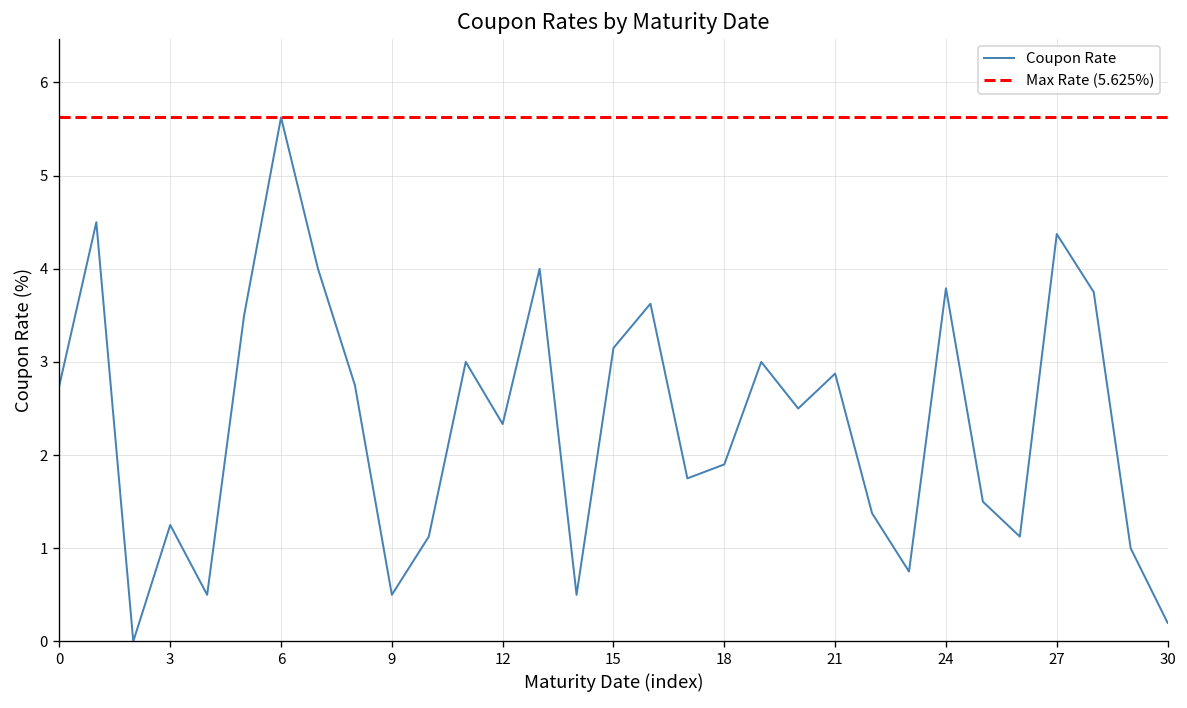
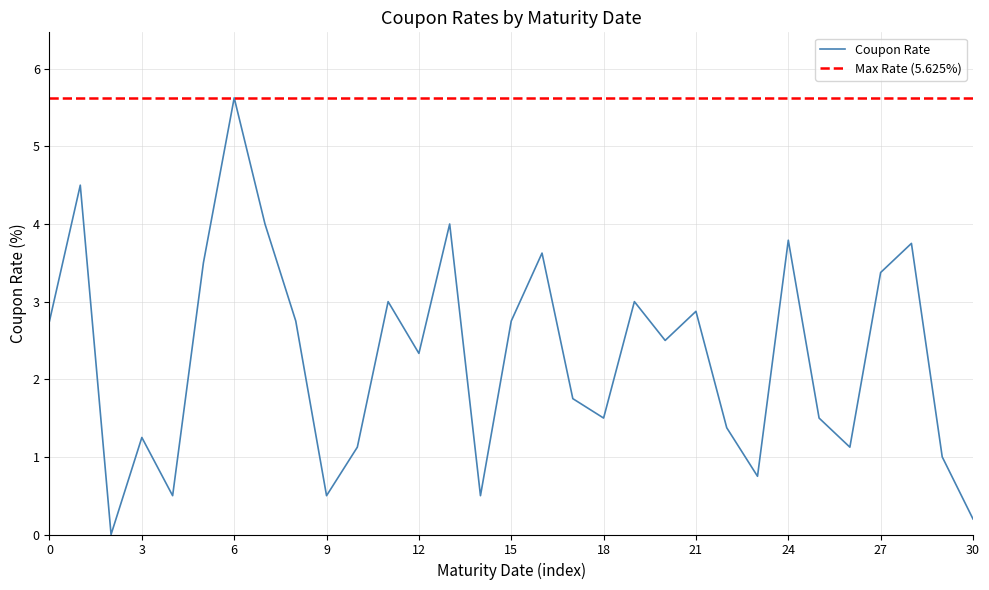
  {
    "0": 2.8,
    "3": 1.3,
    "6": 5.6,
    "9": 0.5,
    "12": 2.3,
-   "15": 3.2,
-   "18": 1.9,
+   "15": 2.8,
+   "18": 1.5,
    "21": 2.9,
    "24": 3.8,
-   "27": 4.4,
+   "27": 3.4,
    "30": 0.2
  }
